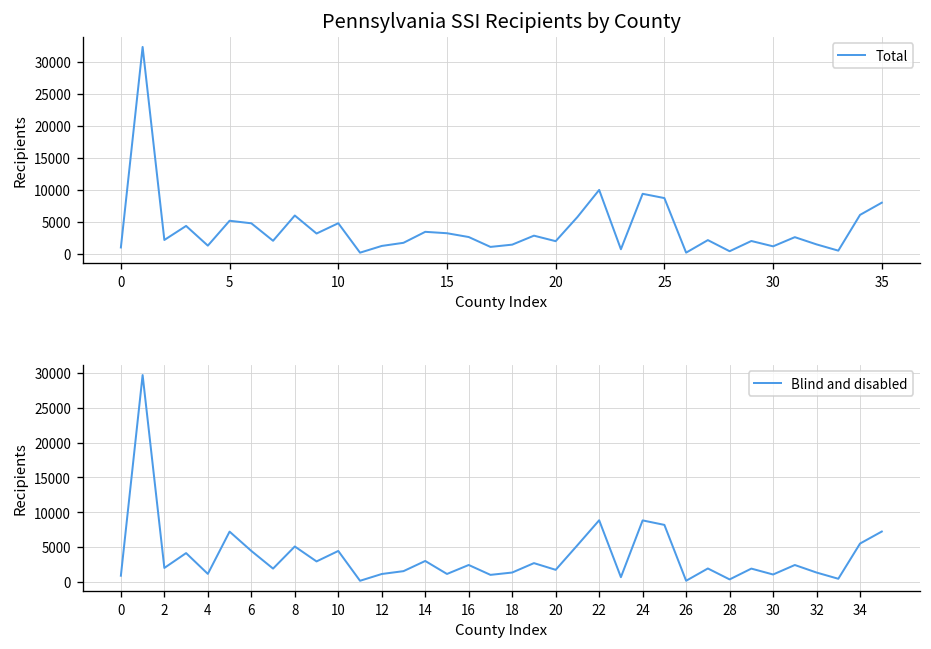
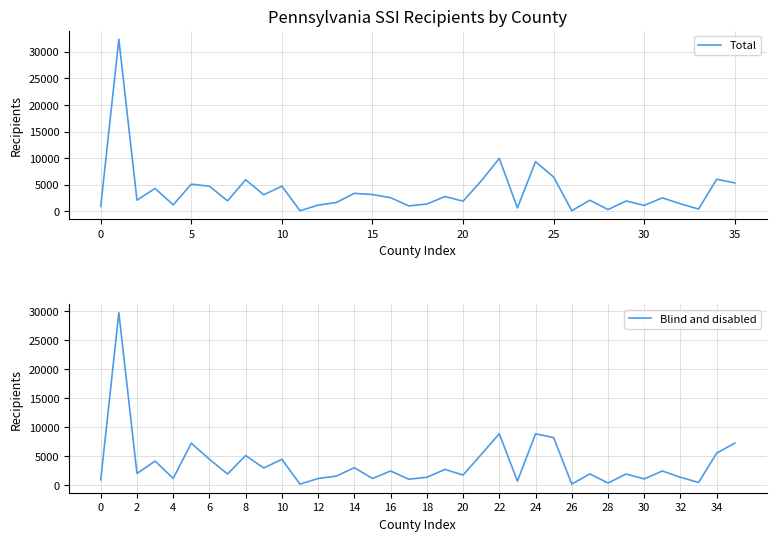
  {
    "Pennsylvania SSI Recipients by County": {
      "0": 1000,
      "5": 5000,
      "10": 5000,
      "15": 3000,
      "20": 2000,
-     "25": 9000,
+     "25": 6000,
      "30": 1000,
-     "35": 8000
+     "35": 5000
    }
  }
